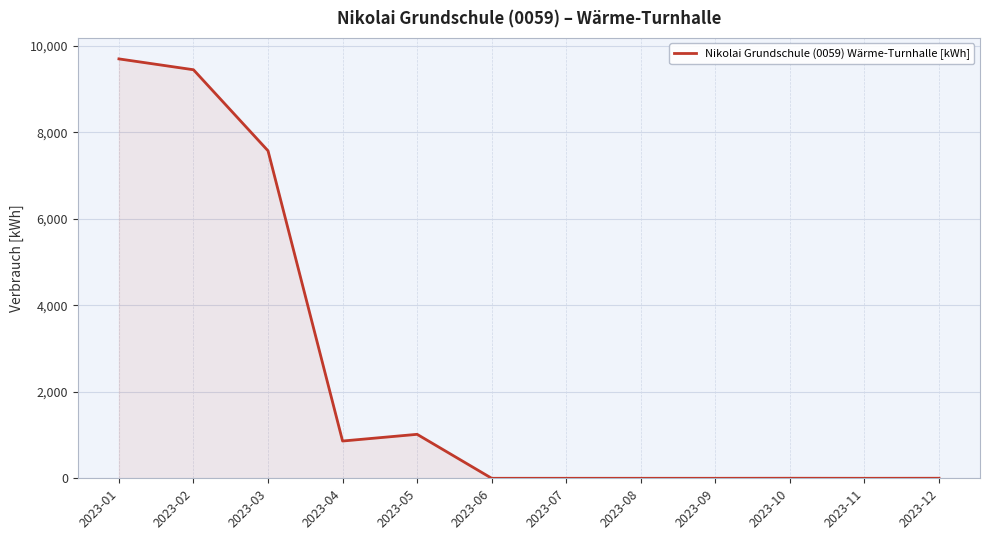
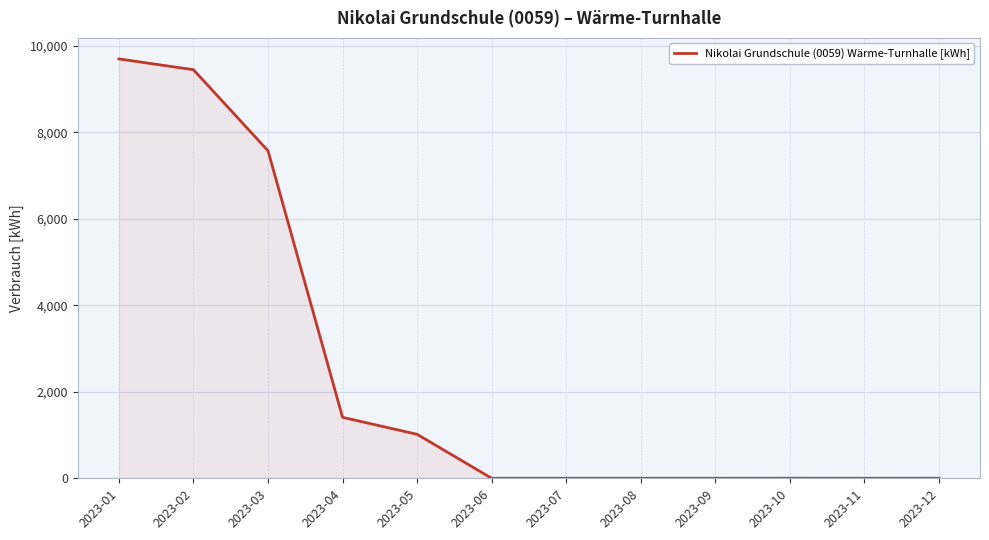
  {
    "2023-01": "9,700",
    "2023-02": "9,400",
    "2023-03": "7,600",
-   "2023-04": "900",
+   "2023-04": "1,400",
    "2023-05": "1,000",
    "2023-06": "0",
    "2023-07": "0",
    "2023-08": "0",
    "2023-09": "0",
    "2023-10": "0",
    "2023-11": "0",
    "2023-12": "0"
  }
